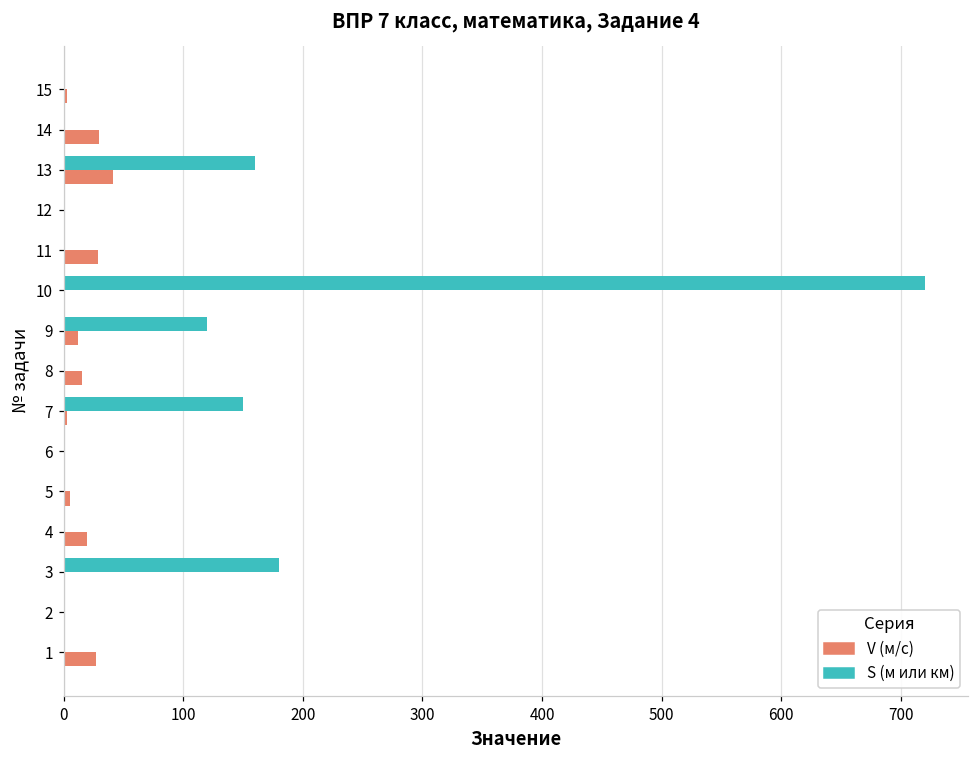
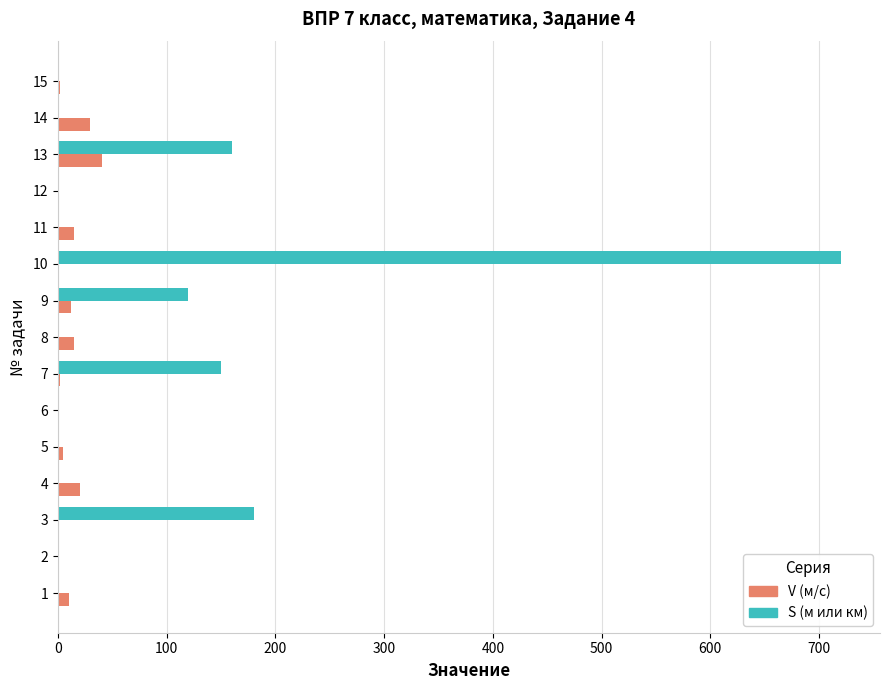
  {
    "V (м/с)": {
      "15": 3,
      "14": 30,
      "13": 41,
      "12": 0,
-     "11": 29,
+     "11": 15,
      "10": 0,
      "9": 12,
      "8": 15,
      "7": 3,
      "6": 0,
      "5": 5,
      "4": 20,
      "3": 0,
      "2": 0,
-     "1": 27
+     "1": 10
    },
    "S (м или км)": {
      "15": 0,
      "14": 0,
      "13": 160,
      "12": 0,
      "11": 0,
      "10": 720,
      "9": 120,
      "8": 0,
      "7": 150,
      "6": 0,
      "5": 0,
      "4": 0,
      "3": 180,
      "2": 0,
      "1": 0
    }
  }
